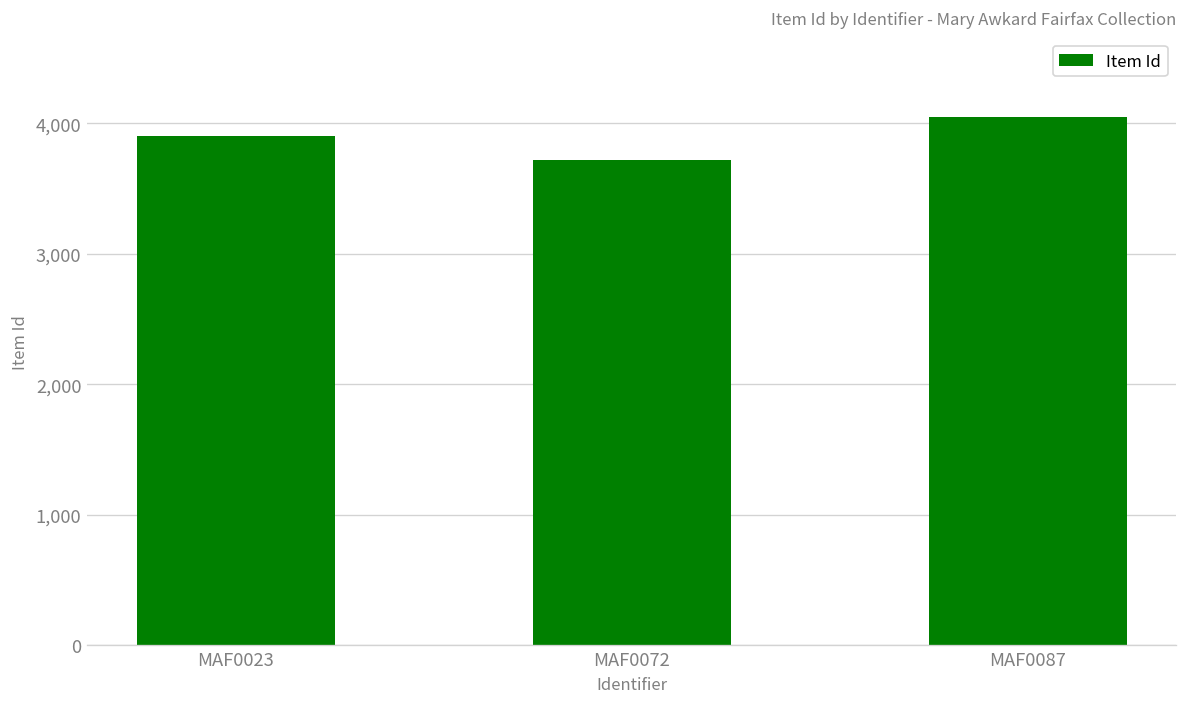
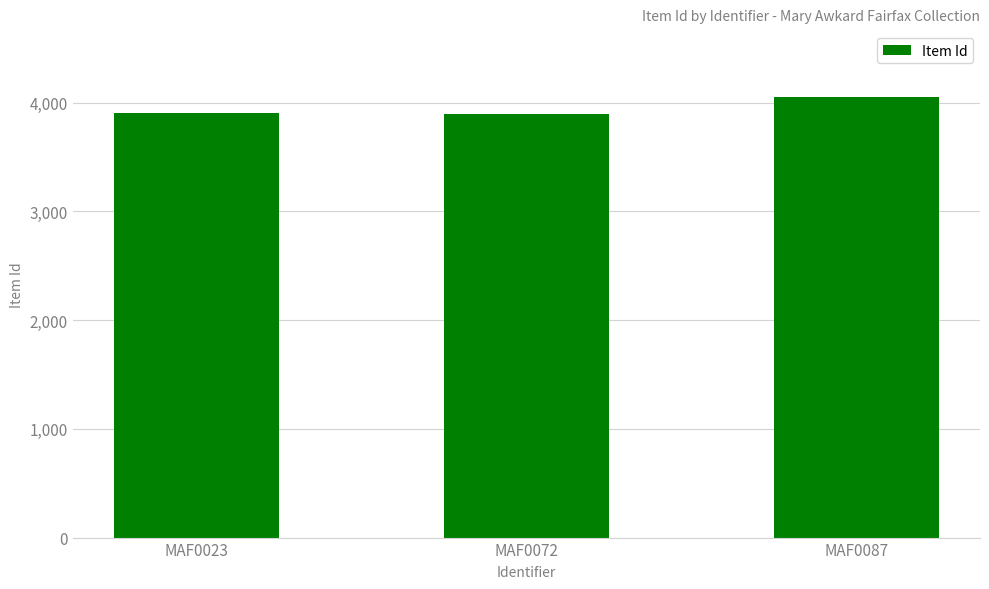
  {
    "MAF0023": "3,900",
-   "MAF0072": "3,720",
+   "MAF0072": "3,900",
    "MAF0087": "4,050"
  }
